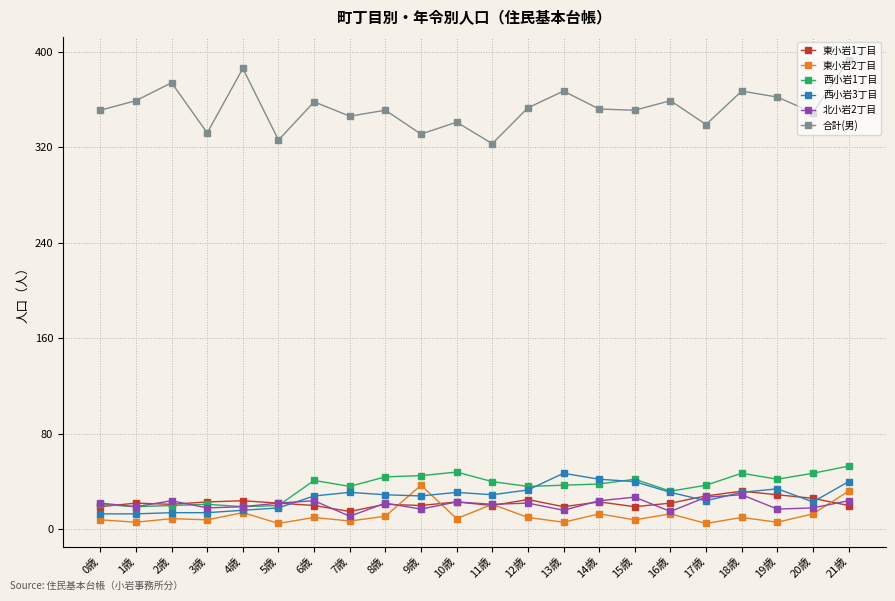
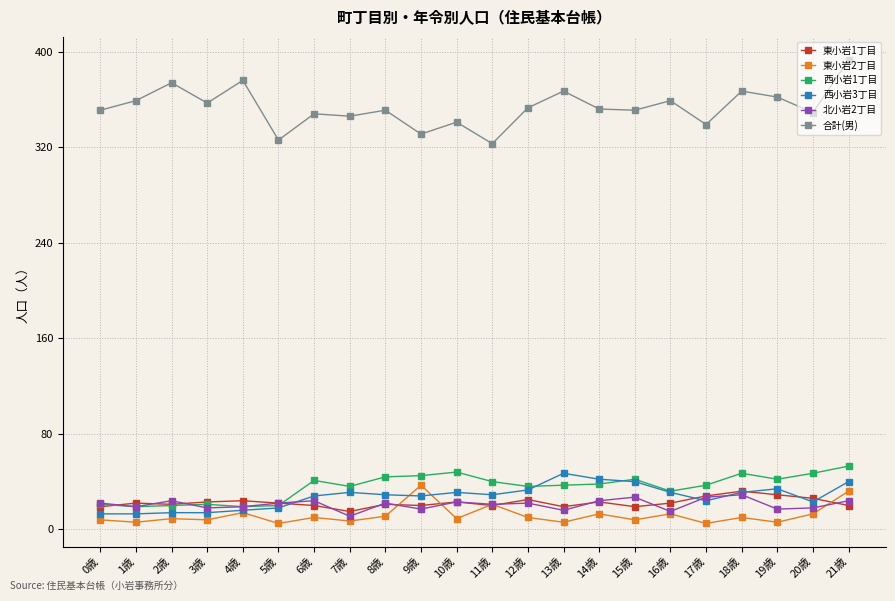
  {
    "東小岩1丁目": {
      "1歳": 22,
      "4歳": 24,
      "6歳": 20,
      "7歳": 15,
      "9歳": 20,
      "12歳": 25,
      "13歳": 19,
      "15歳": 19,
      "16歳": 22,
      "19歳": 29,
      "20歳": 26,
      "21歳": 20
    },
    "東小岩2丁目": {
      "0歳": 8,
      "1歳": 6,
      "2歳": 9,
      "3歳": 8,
      "5歳": 5,
      "6歳": 10,
      "7歳": 7,
      "8歳": 11,
      "9歳": 37,
      "10歳": 9,
      "12歳": 10,
      "13歳": 6,
      "14歳": 13,
      "15歳": 8,
      "17歳": 5,
      "18歳": 10,
      "19歳": 6,
      "20歳": 13,
      "21歳": 32
    },
    "西小岩1丁目": {
      "6歳": 41,
      "7歳": 36,
      "8歳": 44,
      "9歳": 45,
      "10歳": 48,
      "11歳": 40,
      "12歳": 36,
      "13歳": 37,
      "14歳": 38,
      "17歳": 37,
      "18歳": 47,
      "19歳": 42,
      "20歳": 47,
      "21歳": 53
    },
    "西小岩3丁目": {
      "0歳": 13,
      "1歳": 13,
      "2歳": 14,
      "3歳": 14,
      "6歳": 28,
      "7歳": 31,
      "8歳": 29,
      "9歳": 28,
      "10歳": 31,
      "11歳": 29,
      "12歳": 33,
      "13歳": 47,
      "14歳": 42,
      "17歳": 24,
      "19歳": 34,
      "20歳": 23,
      "21歳": 40
    },
    "北小岩2丁目": {
      "2歳": 24,
      "3歳": 18,
      "6歳": 24,
      "7歳": 11,
      "9歳": 17,
      "12歳": 22,
      "13歳": 16,
      "15歳": 27,
      "19歳": 17,
      "20歳": 18,
      "21歳": 24
    },
    "合計(男)": {
      "0歳": 351,
      "1歳": 359,
      "2歳": 374,
-     "3歳": 332,
-     "4歳": 386,
+     "3歳": 357,
+     "4歳": 376,
      "5歳": 326,
-     "6歳": 358,
+     "6歳": 348,
      "7歳": 346,
      "8歳": 351,
      "9歳": 331,
      "10歳": 341,
      "11歳": 323,
      "12歳": 353,
      "13歳": 367,
      "14歳": 352,
      "15歳": 351,
      "16歳": 359,
      "17歳": 339,
      "18歳": 367,
      "19歳": 362
    }
  }
